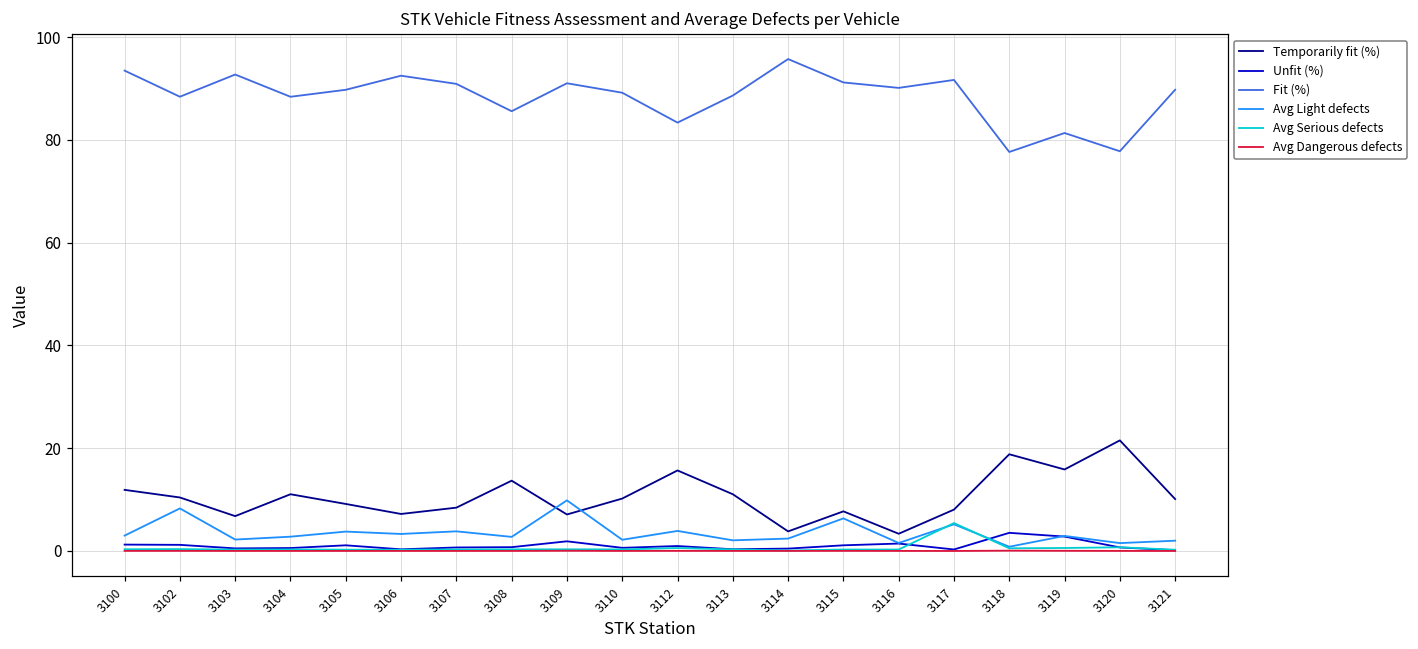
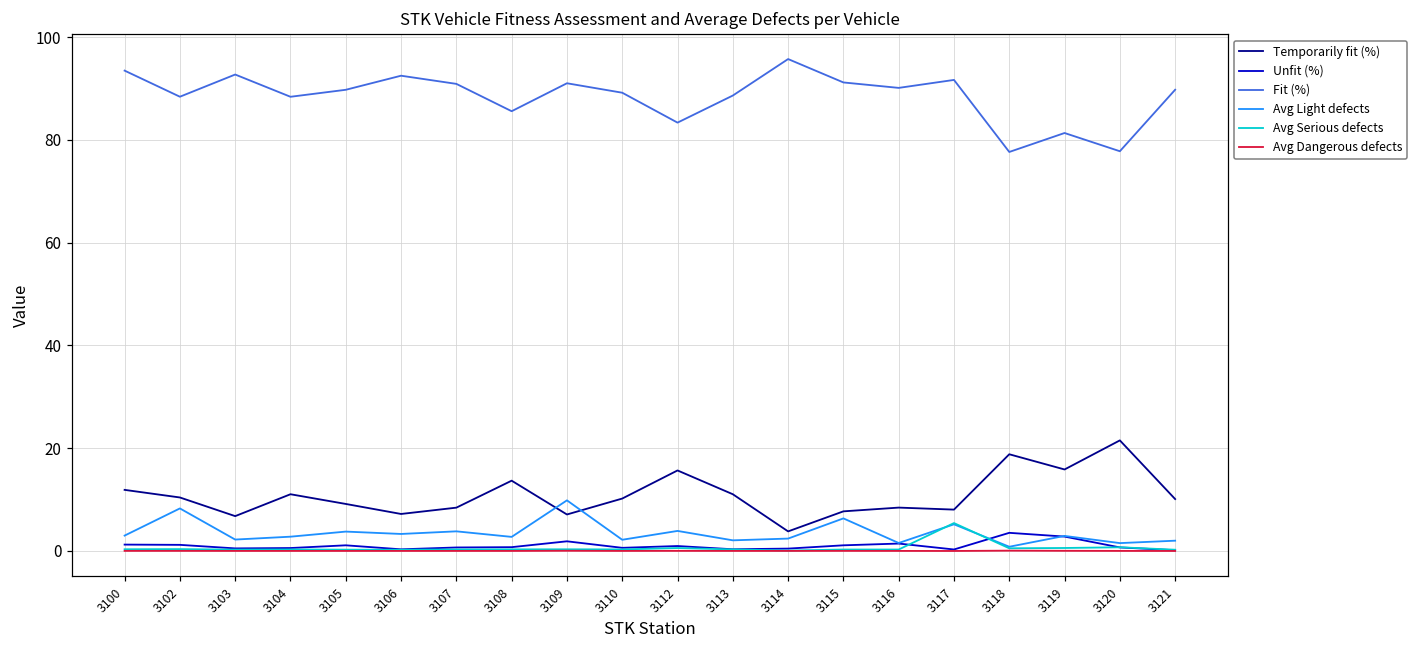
  {
    "Temporarily fit (%)": {
      "3100": 12,
      "3102": 10,
      "3103": 7,
      "3104": 11,
      "3105": 9,
      "3106": 7,
      "3107": 8,
      "3108": 14,
      "3109": 7,
      "3110": 10,
      "3112": 16,
      "3113": 11,
      "3114": 4,
      "3115": 8,
-     "3116": 3,
+     "3116": 8,
      "3117": 8,
      "3118": 19,
      "3119": 16,
      "3120": 22,
      "3121": 10
    },
    "Unfit (%)": {
      "3100": 1,
      "3102": 1,
      "3105": 1,
      "3109": 2,
      "3115": 1,
      "3118": 4
    },
    "Fit (%)": {
      "3100": 93,
      "3102": 88,
      "3103": 93,
      "3104": 88,
      "3105": 90,
      "3106": 92,
      "3107": 91,
      "3108": 86,
      "3109": 91,
      "3110": 89,
      "3112": 83,
      "3113": 89,
      "3114": 96,
      "3115": 91,
      "3116": 90,
      "3117": 92,
      "3118": 78,
      "3119": 81,
      "3120": 78,
      "3121": 90
    },
    "Avg Light defects": {
      "3100": 3,
      "3102": 8,
      "3103": 2,
      "3104": 3,
      "3105": 4,
      "3106": 3,
      "3107": 4,
      "3108": 3,
      "3109": 10,
      "3110": 2,
      "3112": 4,
      "3113": 2,
      "3114": 2,
      "3115": 6,
      "3120": 2,
      "3121": 2
    },
    "Avg Dangerous defects": {
      "3112": 0,
      "3120": 0
    }
  }
